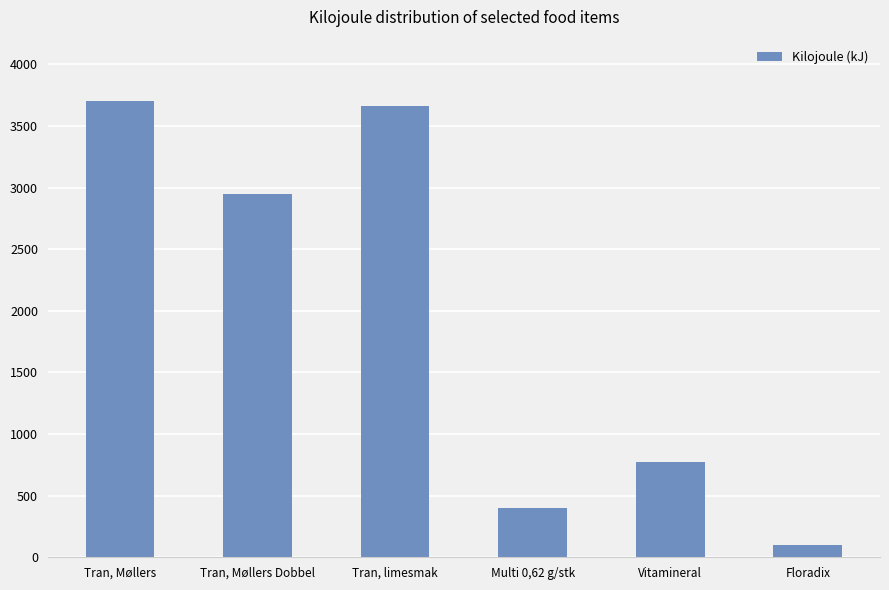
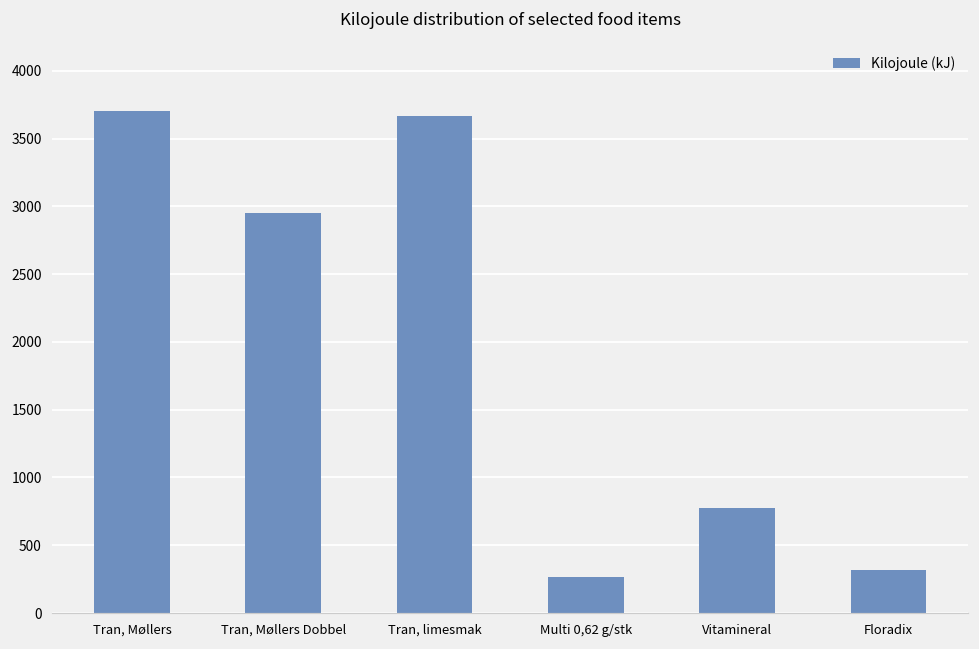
  {
    "Tran, Møllers": 3700,
    "Tran, Møllers Dobbel": 2950,
    "Tran, limesmak": 3660,
-   "Multi 0,62 g/stk": 400,
+   "Multi 0,62 g/stk": 270,
    "Vitamineral": 770,
-   "Floradix": 100
+   "Floradix": 320
  }
